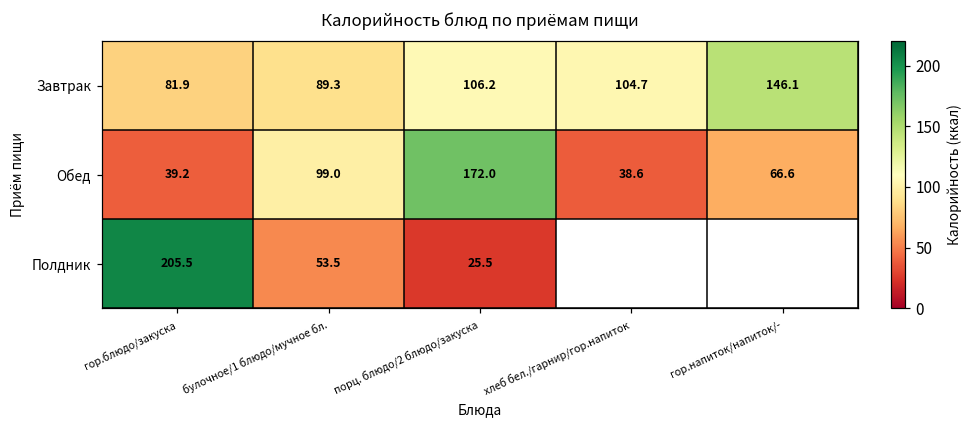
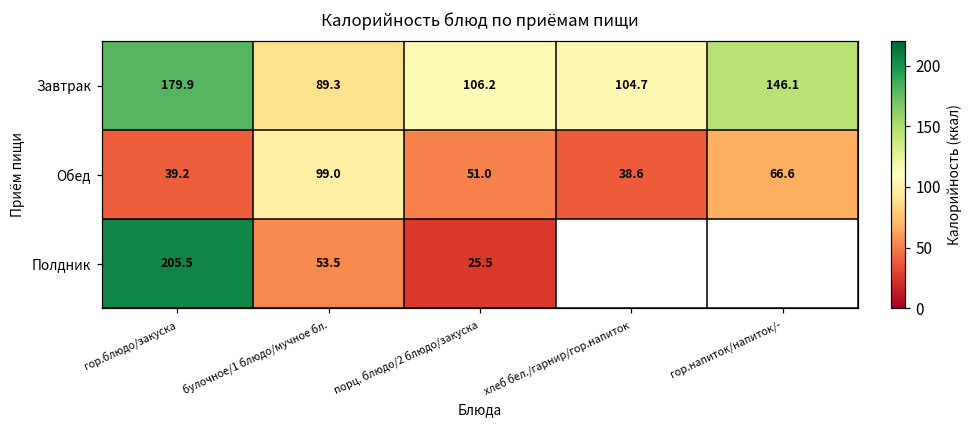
  {
    "Завтрак": {
-     "гор.блюдо/закуска": 81.9,
+     "гор.блюдо/закуска": 179.9,
      "булочное/1 блюдо/мучное бл.": 89.3,
      "порц. блюдо/2 блюдо/закуска": 106.2,
      "хлеб бел./гарнир/гор.напиток": 104.7,
      "гор.напиток/напиток/-": 146.1
    },
    "Обед": {
      "гор.блюдо/закуска": 39.2,
      "булочное/1 блюдо/мучное бл.": 99.0,
-     "порц. блюдо/2 блюдо/закуска": 172.0,
+     "порц. блюдо/2 блюдо/закуска": 51.0,
      "хлеб бел./гарнир/гор.напиток": 38.6,
      "гор.напиток/напиток/-": 66.6
    },
    "Полдник": {
      "гор.блюдо/закуска": 205.5,
      "булочное/1 блюдо/мучное бл.": 53.5,
      "порц. блюдо/2 блюдо/закуска": 25.5
    }
  }
